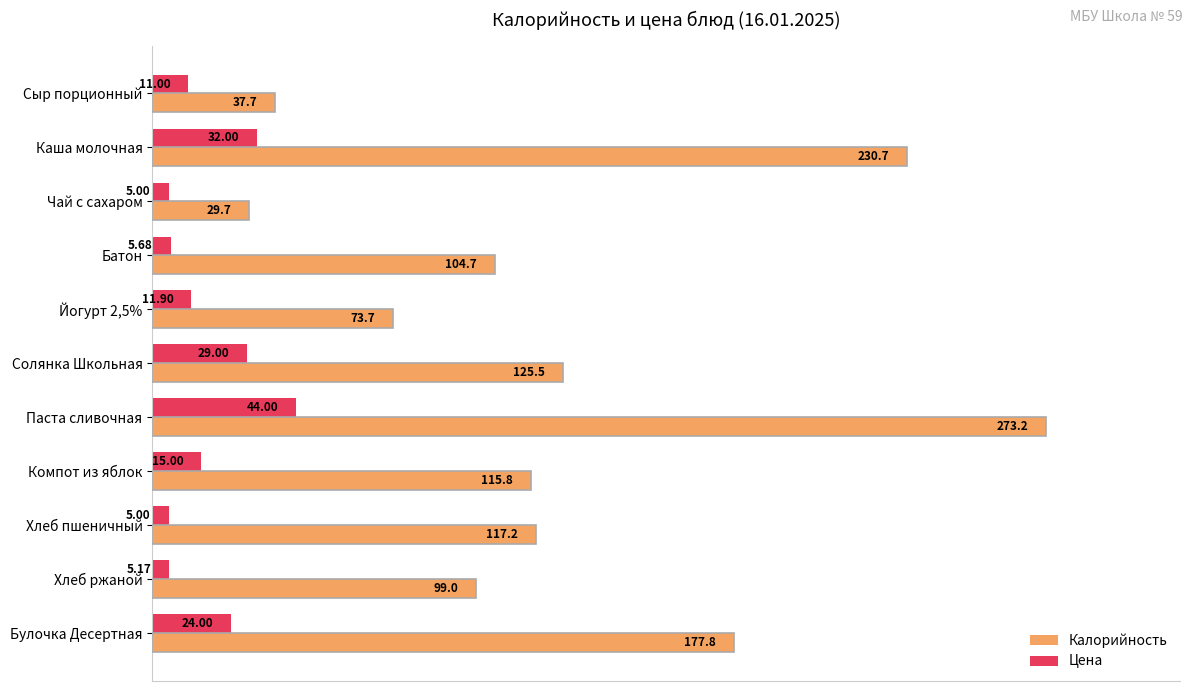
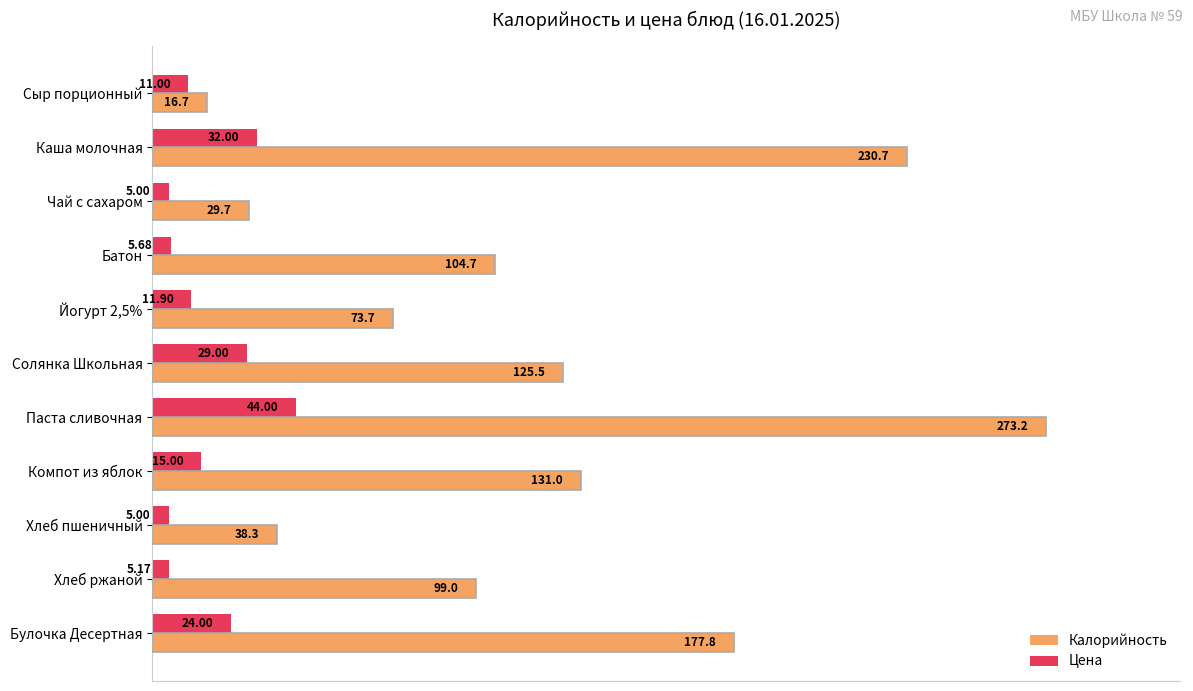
  {
    "Калорийность": {
-     "Сыр порционный": 37.7,
+     "Сыр порционный": 16.7,
      "Каша молочная": 230.7,
      "Чай с сахаром": 29.7,
      "Батон": 104.7,
      "Йогурт 2,5%": 73.7,
      "Солянка Школьная": 125.5,
      "Паста сливочная": 273.2,
-     "Компот из яблок": 115.8,
-     "Хлеб пшеничный": 117.2,
+     "Компот из яблок": 131.0,
+     "Хлеб пшеничный": 38.3,
      "Хлеб ржаной": 99.0,
      "Булочка Десертная": 177.8
    },
    "Цена": {
      "Сыр порционный": 11.00,
      "Каша молочная": 32.00,
      "Чай с сахаром": 5.00,
      "Батон": 5.68,
      "Йогурт 2,5%": 11.90,
      "Солянка Школьная": 29.00,
      "Паста сливочная": 44.00,
      "Компот из яблок": 15.00,
      "Хлеб пшеничный": 5.00,
      "Хлеб ржаной": 5.17,
      "Булочка Десертная": 24.00
    }
  }
